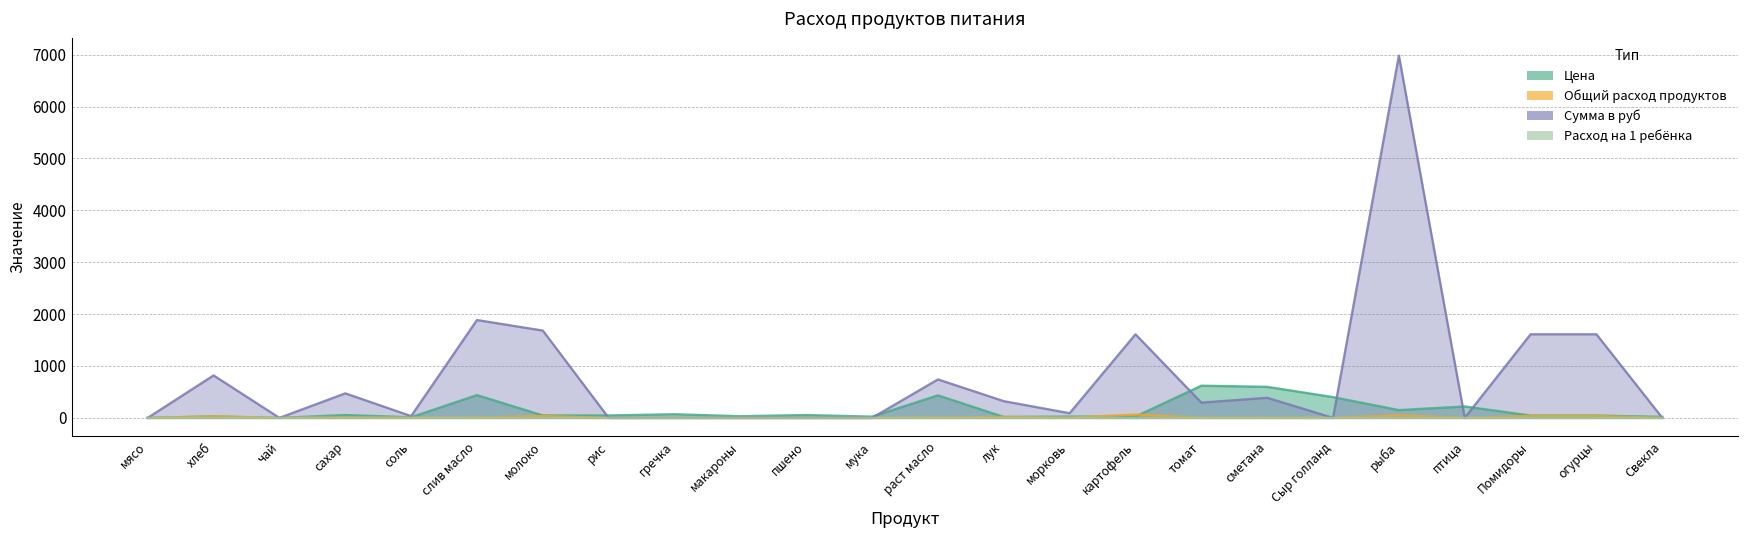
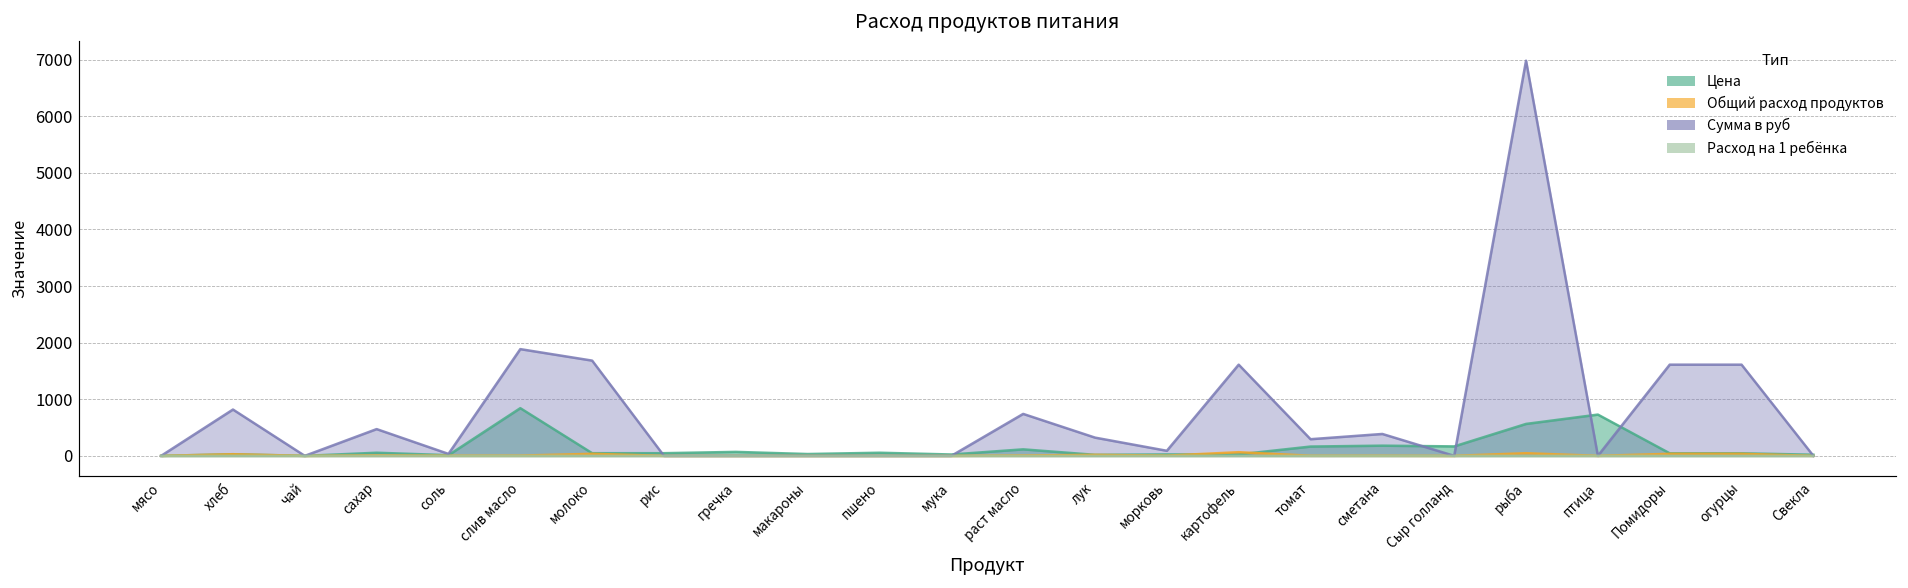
  {
    "Цена": {
-     "слив масло": 400,
+     "слив масло": 800,
      "гречка": 100,
      "пшено": 100,
-     "раст масло": 400,
-     "томат": 600,
-     "сметана": 600,
-     "Сыр голланд": 400,
-     "рыба": 200,
-     "птица": 200
+     "раст масло": 100,
+     "томат": 200,
+     "сметана": 200,
+     "Сыр голланд": 200,
+     "рыба": 600,
+     "птица": 700
    }
  }
